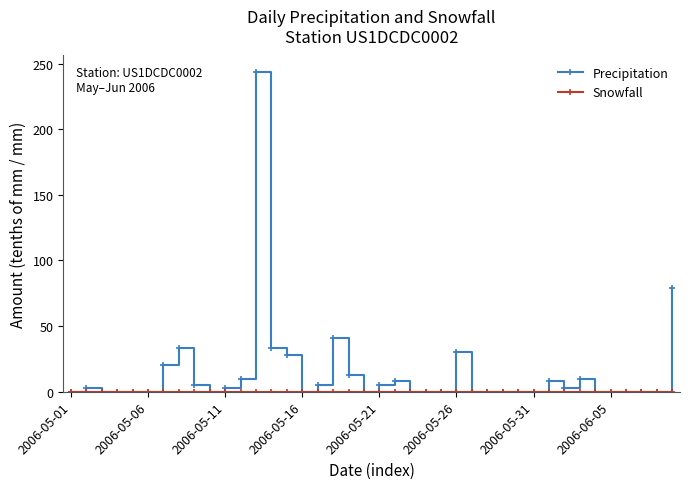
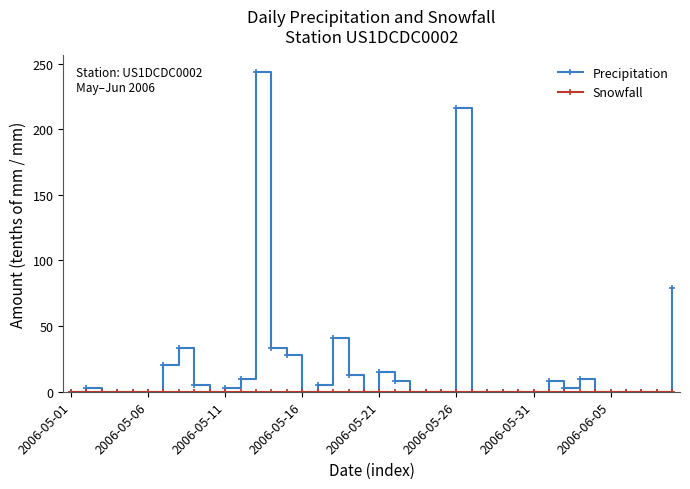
  {
    "Precipitation": {
      "2006-05-11": 3,
-     "2006-05-21": 5,
-     "2006-05-26": 30
+     "2006-05-21": 15,
+     "2006-05-26": 217
    },
    "Snowfall": {
      "2006-05-11": 0,
      "2006-05-21": 0,
      "2006-05-26": 0
    }
  }
